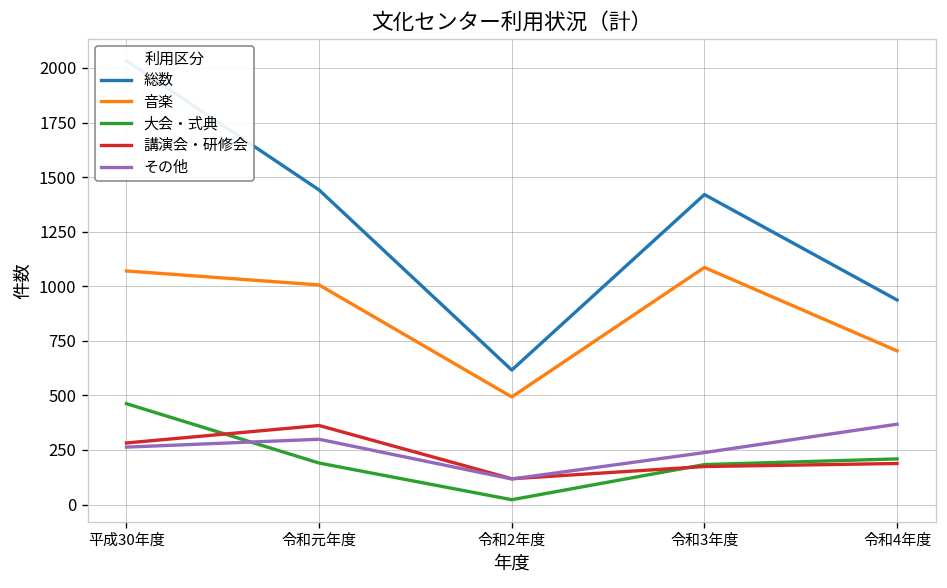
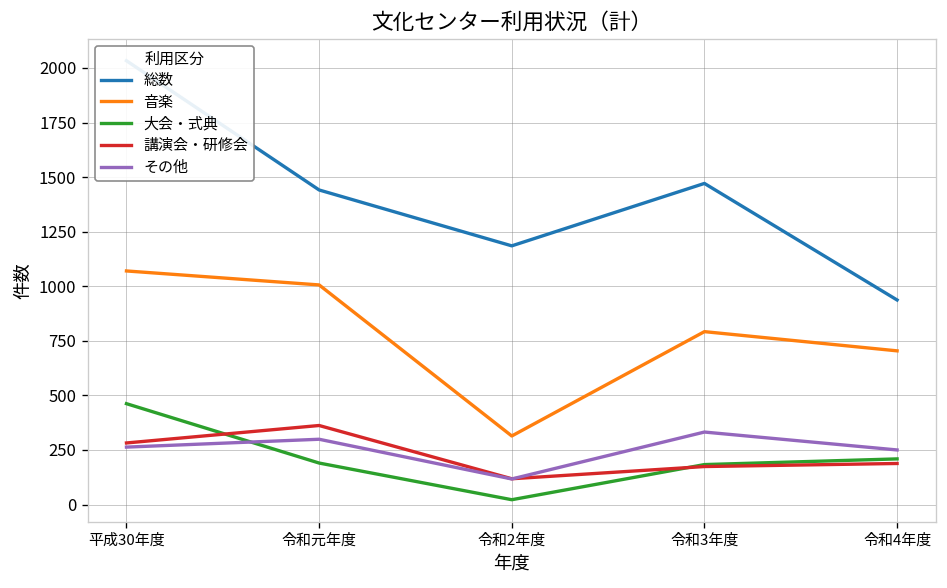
  {
    "総数": {
      "令和元年度": 1440,
-     "令和2年度": 620,
-     "令和3年度": 1420,
+     "令和2年度": 1190,
+     "令和3年度": 1470,
      "令和4年度": 940
    },
    "音楽": {
      "平成30年度": 1070,
      "令和元年度": 1010,
-     "令和2年度": 490,
-     "令和3年度": 1090,
+     "令和2年度": 310,
+     "令和3年度": 790,
      "令和4年度": 700
    },
    "大会・式典": {
      "平成30年度": 460,
      "令和元年度": 190,
      "令和2年度": 20,
      "令和4年度": 210
    },
    "講演会・研修会": {
      "平成30年度": 280,
      "令和元年度": 360,
      "令和4年度": 190
    },
    "その他": {
      "平成30年度": 260,
      "令和元年度": 300,
-     "令和3年度": 240,
-     "令和4年度": 370
+     "令和3年度": 330,
+     "令和4年度": 250
    }
  }
